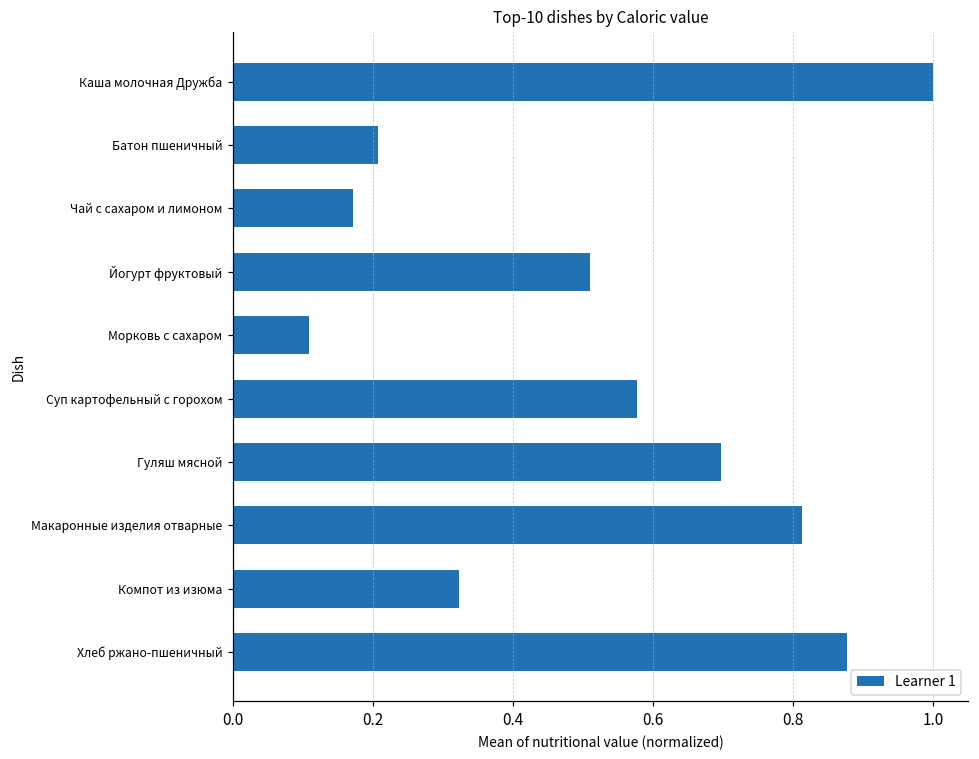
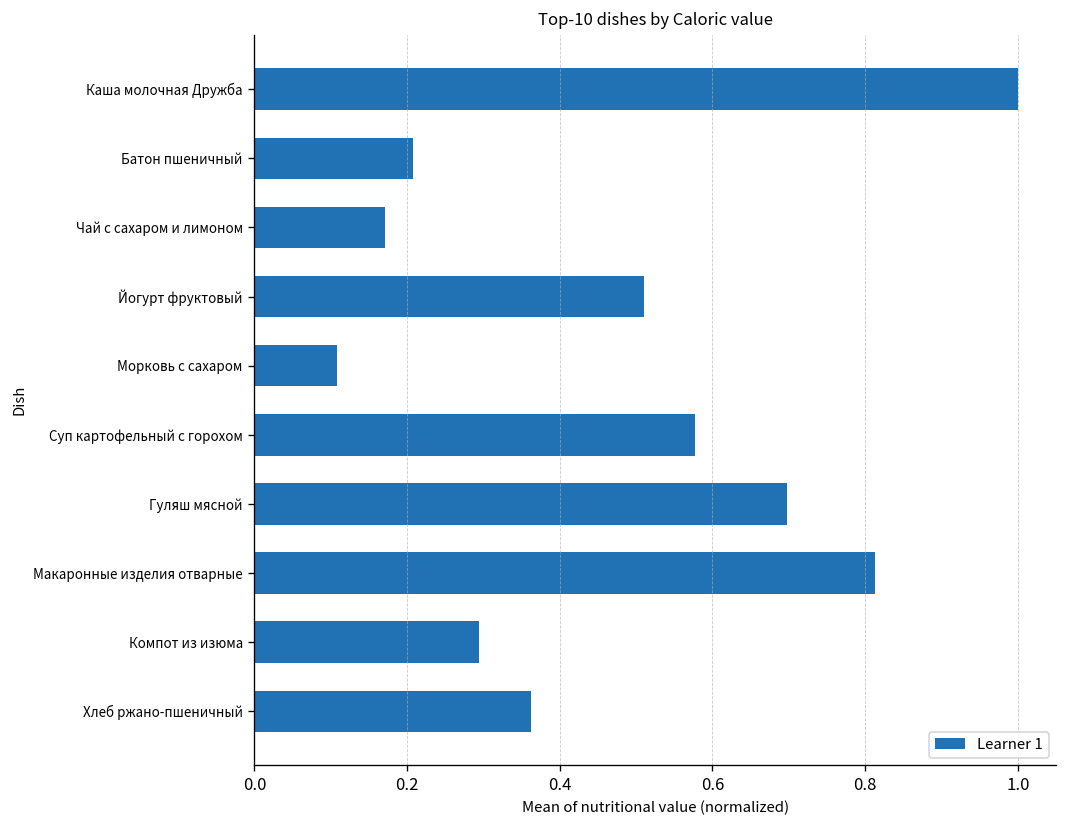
  {
    "Каша молочная Дружба": 1.00,
    "Батон пшеничный": 0.21,
    "Чай с сахаром и лимоном": 0.17,
    "Йогурт фруктовый": 0.51,
    "Морковь с сахаром": 0.11,
    "Суп картофельный с горохом": 0.58,
    "Гуляш мясной": 0.70,
    "Макаронные изделия отварные": 0.81,
-   "Компот из изюма": 0.32,
-   "Хлеб ржано-пшеничный": 0.88
+   "Компот из изюма": 0.29,
+   "Хлеб ржано-пшеничный": 0.36
  }
